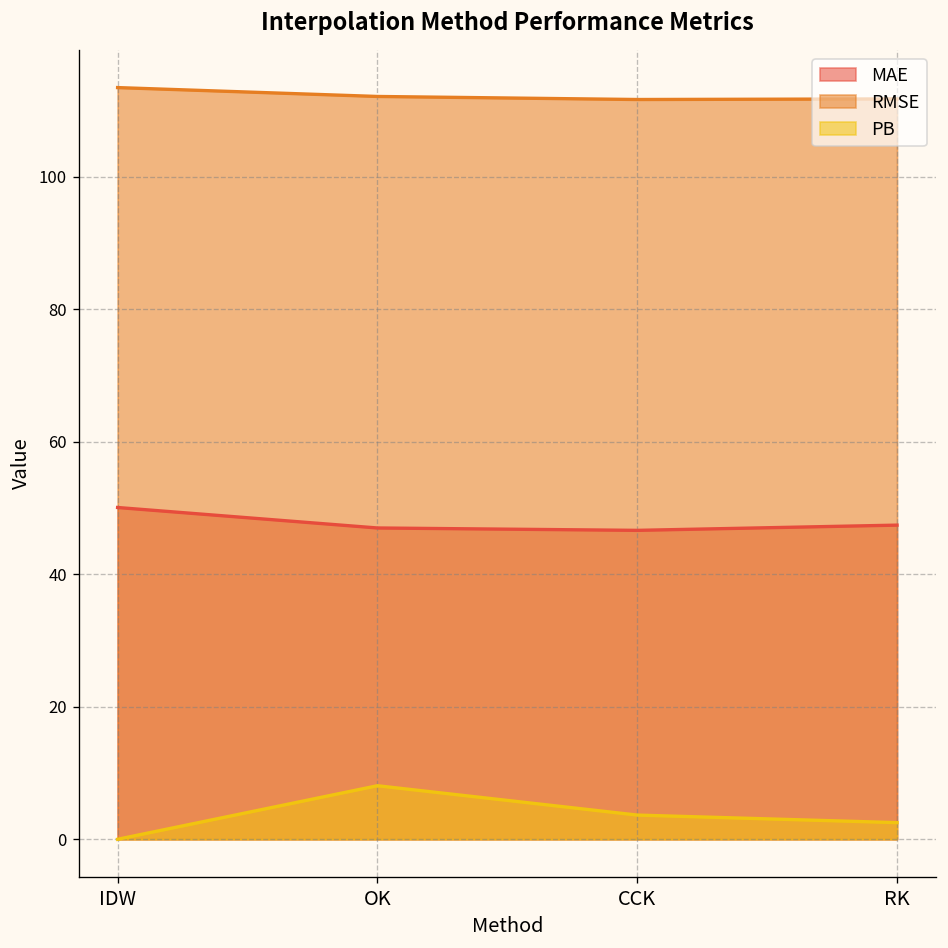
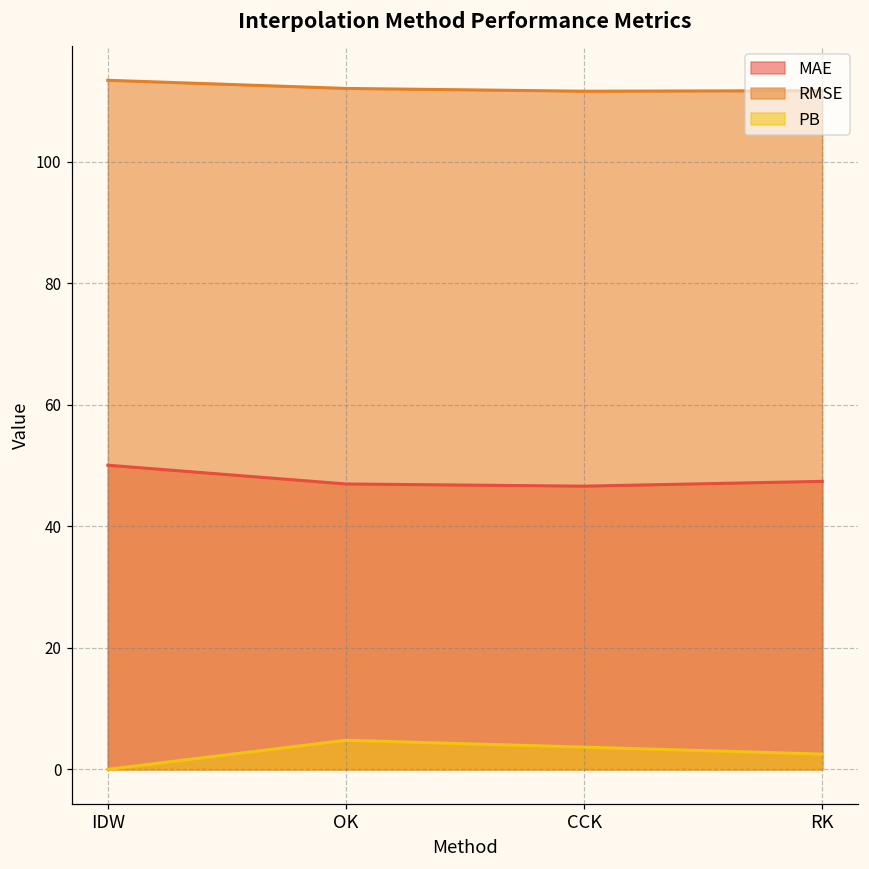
  {
    "PB": {
      "IDW": 0,
-     "OK": 8,
+     "OK": 5,
      "CCK": 4,
      "RK": 3
    }
  }
